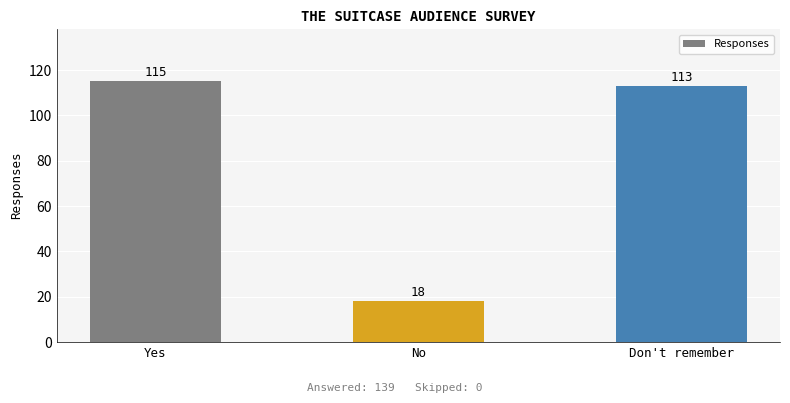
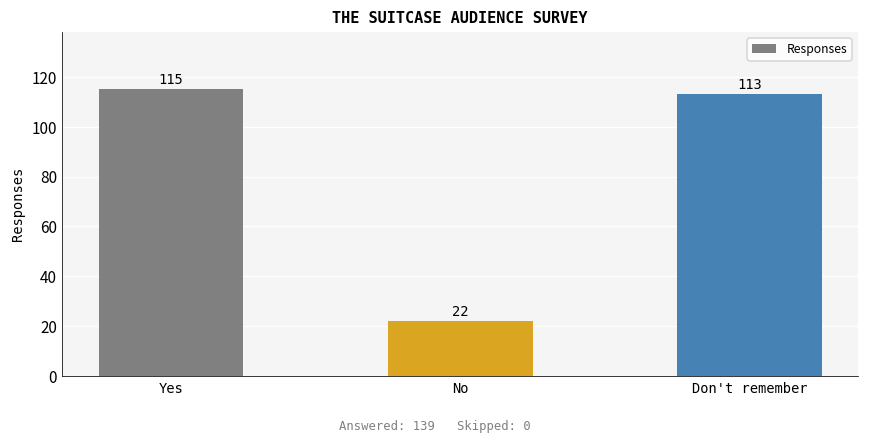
  {
    "Yes": 115,
-   "No": 18,
+   "No": 22,
    "Don't remember": 113
  }
